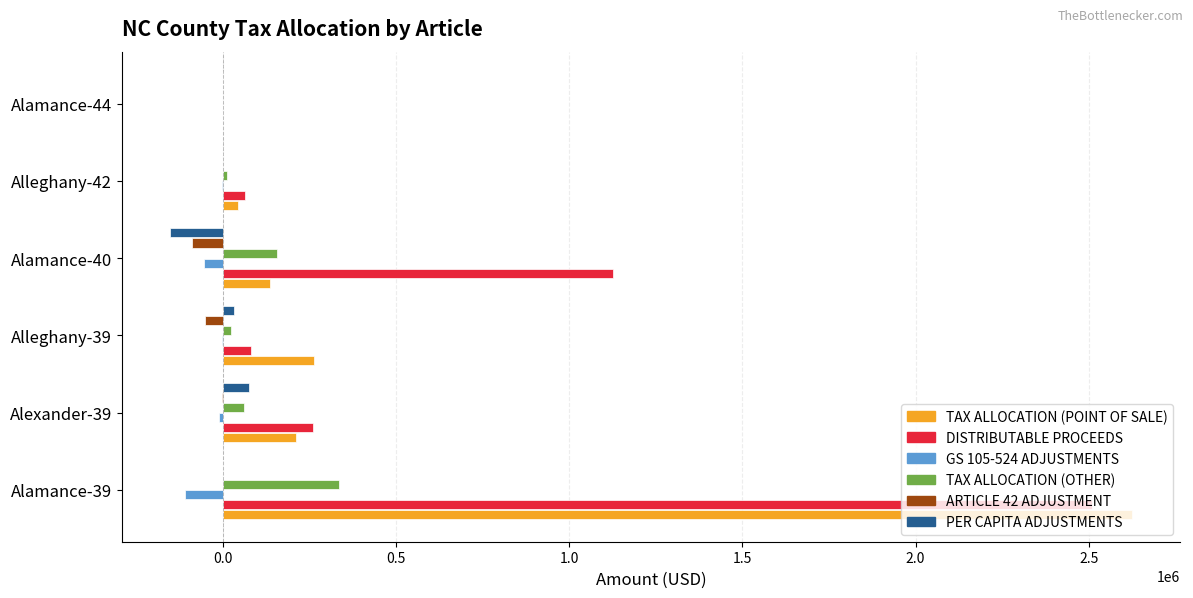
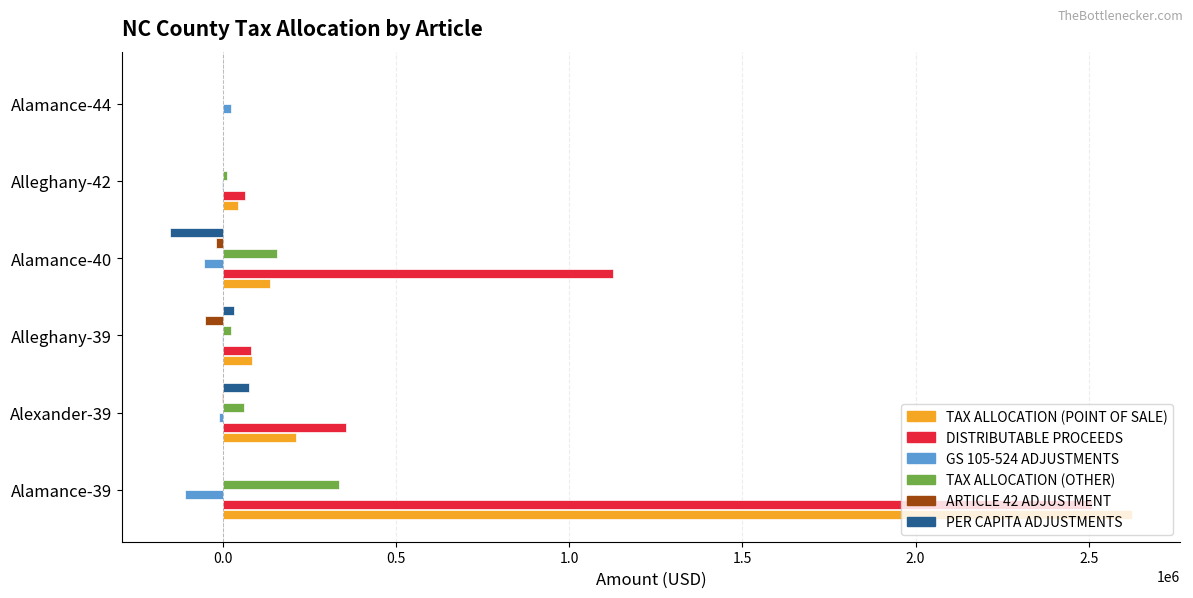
  {
    "TAX ALLOCATION (POINT OF SALE)": {
      "Alleghany-42": 40000,
      "Alamance-40": 140000,
-     "Alleghany-39": 260000,
+     "Alleghany-39": 80000,
      "Alexander-39": 210000
    },
    "DISTRIBUTABLE PROCEEDS": {
      "Alleghany-42": 60000,
      "Alamance-40": 1130000,
      "Alleghany-39": 80000,
-     "Alexander-39": 260000
+     "Alexander-39": 350000
    },
    "GS 105-524 ADJUSTMENTS": {
-     "Alamance-44": 0,
+     "Alamance-44": 20000,
      "Alamance-40": -50000,
      "Alexander-39": -10000,
      "Alamance-39": -110000
    },
    "TAX ALLOCATION (OTHER)": {
      "Alamance-44": 0,
      "Alleghany-42": 10000,
      "Alamance-40": 160000,
      "Alleghany-39": 20000,
      "Alexander-39": 60000,
      "Alamance-39": 330000
    },
    "ARTICLE 42 ADJUSTMENT": {
      "Alamance-44": 0,
      "Alleghany-42": 0,
-     "Alamance-40": -90000,
+     "Alamance-40": -20000,
      "Alleghany-39": -50000,
      "Alamance-39": 0
    },
    "PER CAPITA ADJUSTMENTS": {
      "Alamance-44": 0,
      "Alleghany-42": 0,
      "Alamance-40": -150000,
      "Alleghany-39": 30000,
      "Alexander-39": 70000,
      "Alamance-39": 0
    }
  }
